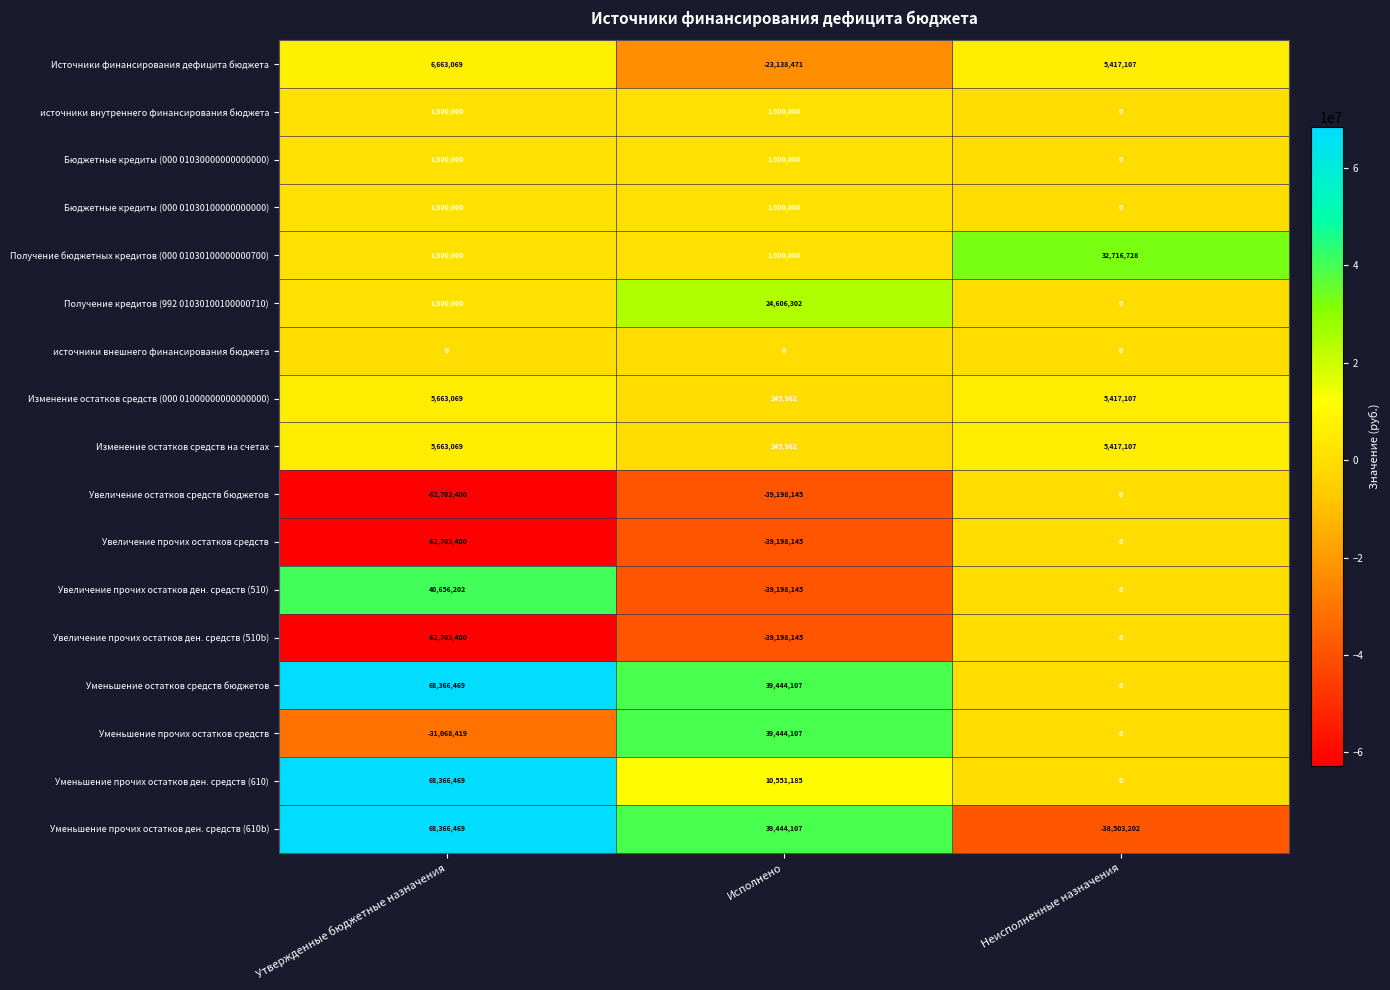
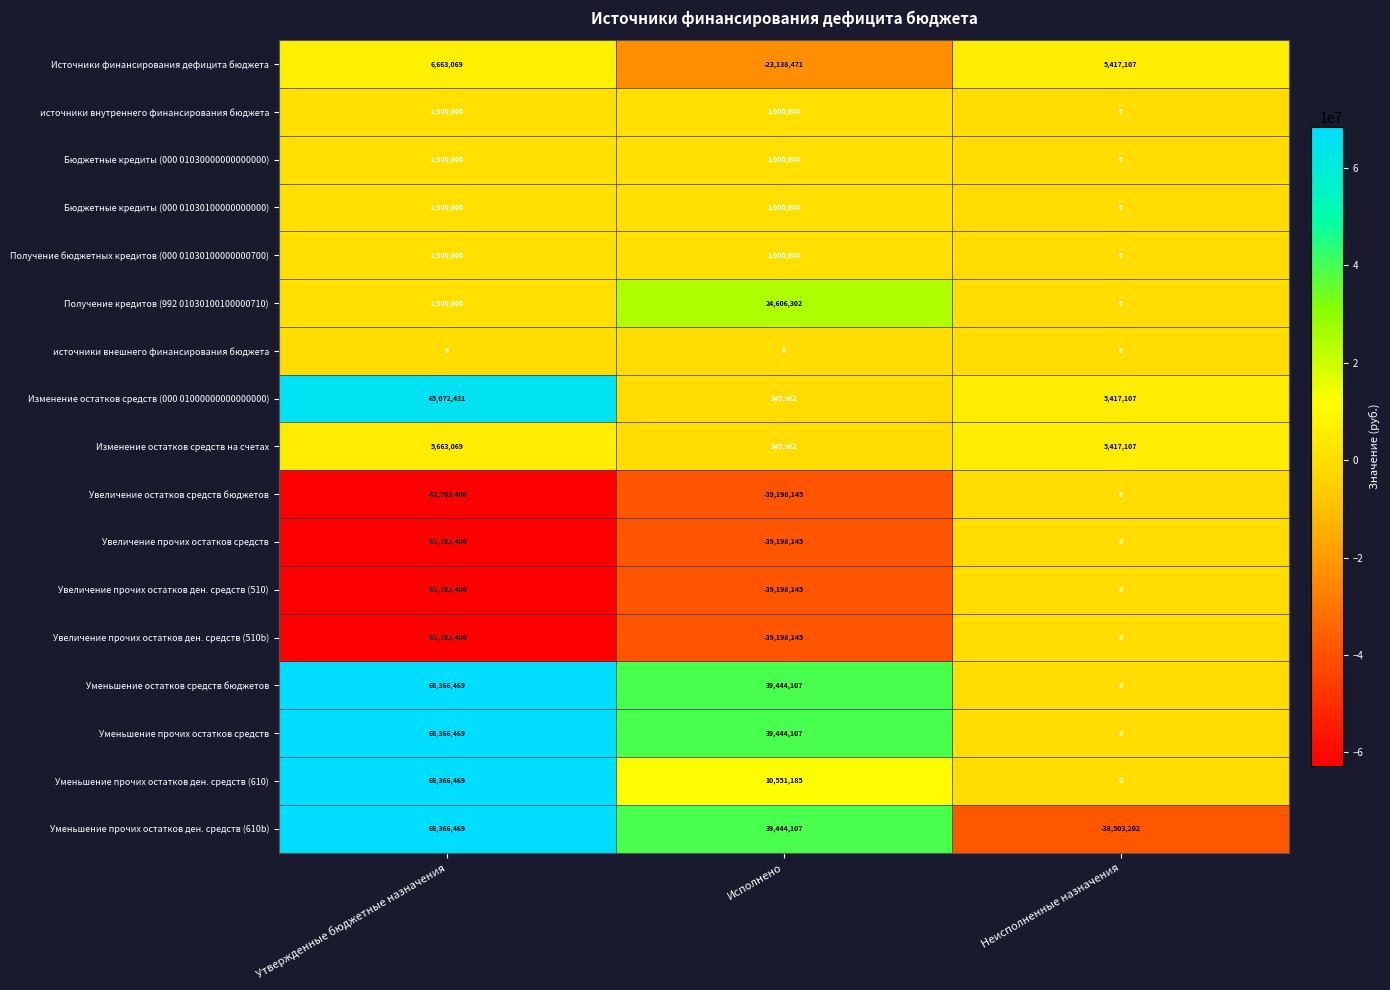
  {
    "Источники финансирования дефицита бюджета": {
      "Утвержденные бюджетные назначения": "6,663,069",
      "Исполнено": "-23,138,471",
      "Неисполненные назначения": "5,417,107"
    },
    "источники внутреннего финансирования бюджета": {
      "Утвержденные бюджетные назначения": "1,000,000",
      "Исполнено": "1,000,000",
      "Неисполненные назначения": "0"
    },
    "Бюджетные кредиты (000 01030000000000000)": {
      "Утвержденные бюджетные назначения": "1,000,000",
      "Исполнено": "1,000,000",
      "Неисполненные назначения": "0"
    },
    "Бюджетные кредиты (000 01030100000000000)": {
      "Утвержденные бюджетные назначения": "1,000,000",
      "Исполнено": "1,000,000",
      "Неисполненные назначения": "0"
    },
    "Получение бюджетных кредитов (000 01030100000000700)": {
      "Утвержденные бюджетные назначения": "1,000,000",
      "Исполнено": "1,000,000",
-     "Неисполненные назначения": "32,716,728"
+     "Неисполненные назначения": "0"
    },
    "Получение кредитов (992 01030100100000710)": {
      "Утвержденные бюджетные назначения": "1,000,000",
      "Исполнено": "24,606,302",
      "Неисполненные назначения": "0"
    },
    "источники внешнего финансирования бюджета": {
      "Утвержденные бюджетные назначения": "0",
      "Исполнено": "0",
      "Неисполненные назначения": "0"
    },
    "Изменение остатков средств (000 01000000000000000)": {
-     "Утвержденные бюджетные назначения": "5,663,069",
+     "Утвержденные бюджетные назначения": "65,072,431",
      "Исполнено": "245,962",
      "Неисполненные назначения": "5,417,107"
    },
    "Изменение остатков средств на счетах": {
      "Утвержденные бюджетные назначения": "5,663,069",
      "Исполнено": "245,962",
      "Неисполненные назначения": "5,417,107"
    },
    "Увеличение остатков средств бюджетов": {
      "Утвержденные бюджетные назначения": "-62,703,400",
      "Исполнено": "-39,198,145",
      "Неисполненные назначения": "0"
    },
    "Увеличение прочих остатков средств": {
      "Утвержденные бюджетные назначения": "-62,703,400",
      "Исполнено": "-39,198,145",
      "Неисполненные назначения": "0"
    },
    "Увеличение прочих остатков ден. средств (510)": {
-     "Утвержденные бюджетные назначения": "40,656,202",
+     "Утвержденные бюджетные назначения": "-62,703,400",
      "Исполнено": "-39,198,145",
      "Неисполненные назначения": "0"
    },
    "Увеличение прочих остатков ден. средств (510b)": {
      "Утвержденные бюджетные назначения": "-62,703,400",
      "Исполнено": "-39,198,145",
      "Неисполненные назначения": "0"
    },
    "Уменьшение остатков средств бюджетов": {
      "Утвержденные бюджетные назначения": "68,366,469",
      "Исполнено": "39,444,107",
      "Неисполненные назначения": "0"
    },
    "Уменьшение прочих остатков средств": {
-     "Утвержденные бюджетные назначения": "-31,068,419",
+     "Утвержденные бюджетные назначения": "68,366,469",
      "Исполнено": "39,444,107",
      "Неисполненные назначения": "0"
    },
    "Уменьшение прочих остатков ден. средств (610)": {
      "Утвержденные бюджетные назначения": "68,366,469",
      "Исполнено": "10,551,185",
      "Неисполненные назначения": "0"
    },
    "Уменьшение прочих остатков ден. средств (610b)": {
      "Утвержденные бюджетные назначения": "68,366,469",
      "Исполнено": "39,444,107",
      "Неисполненные назначения": "-38,503,202"
    }
  }
